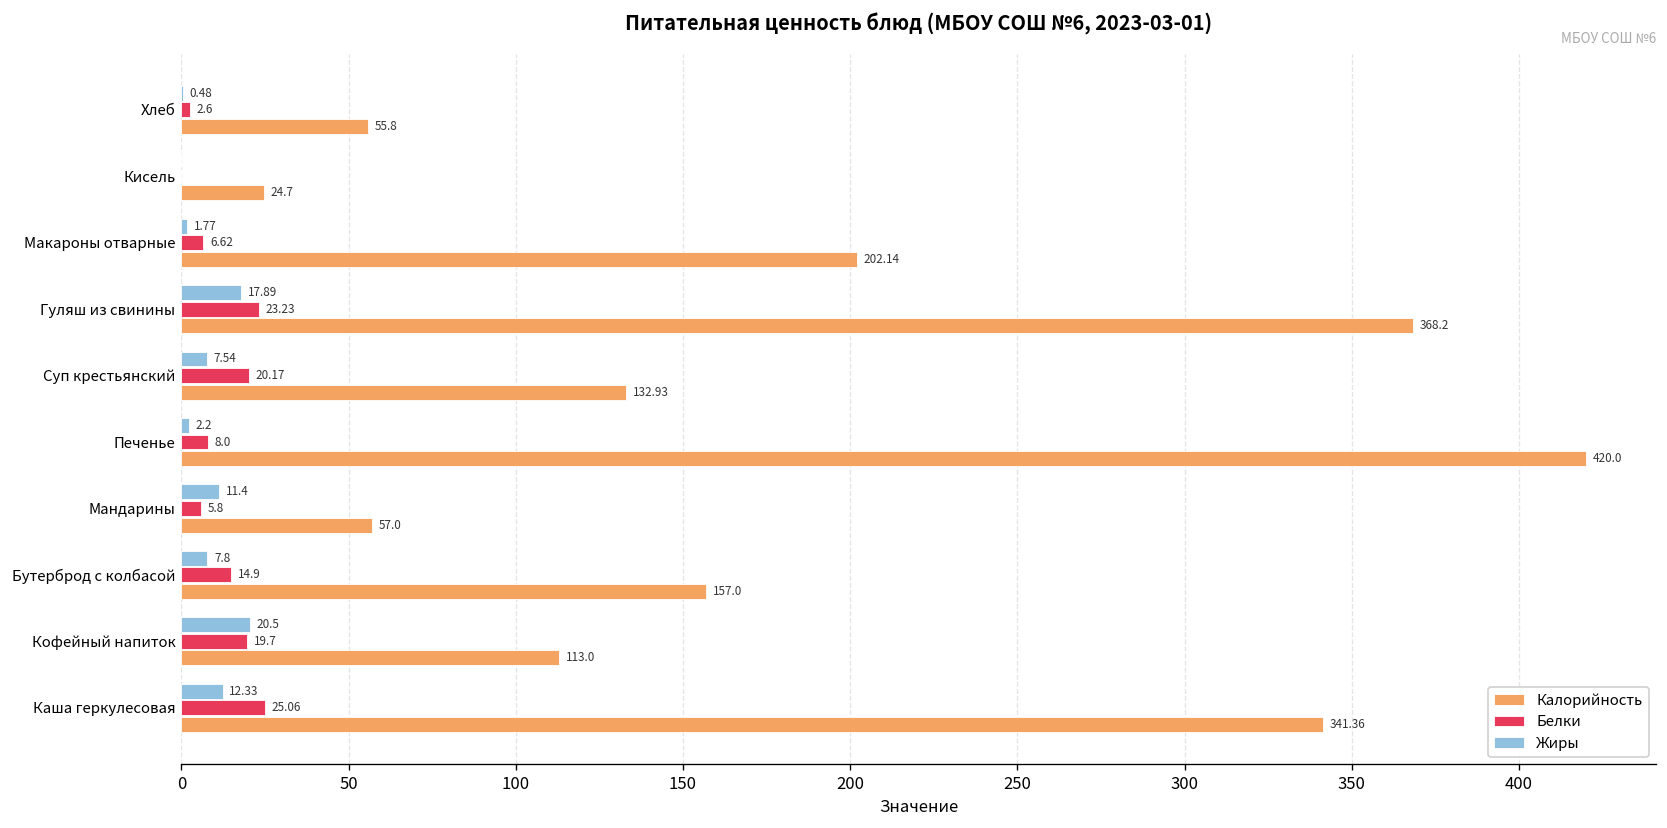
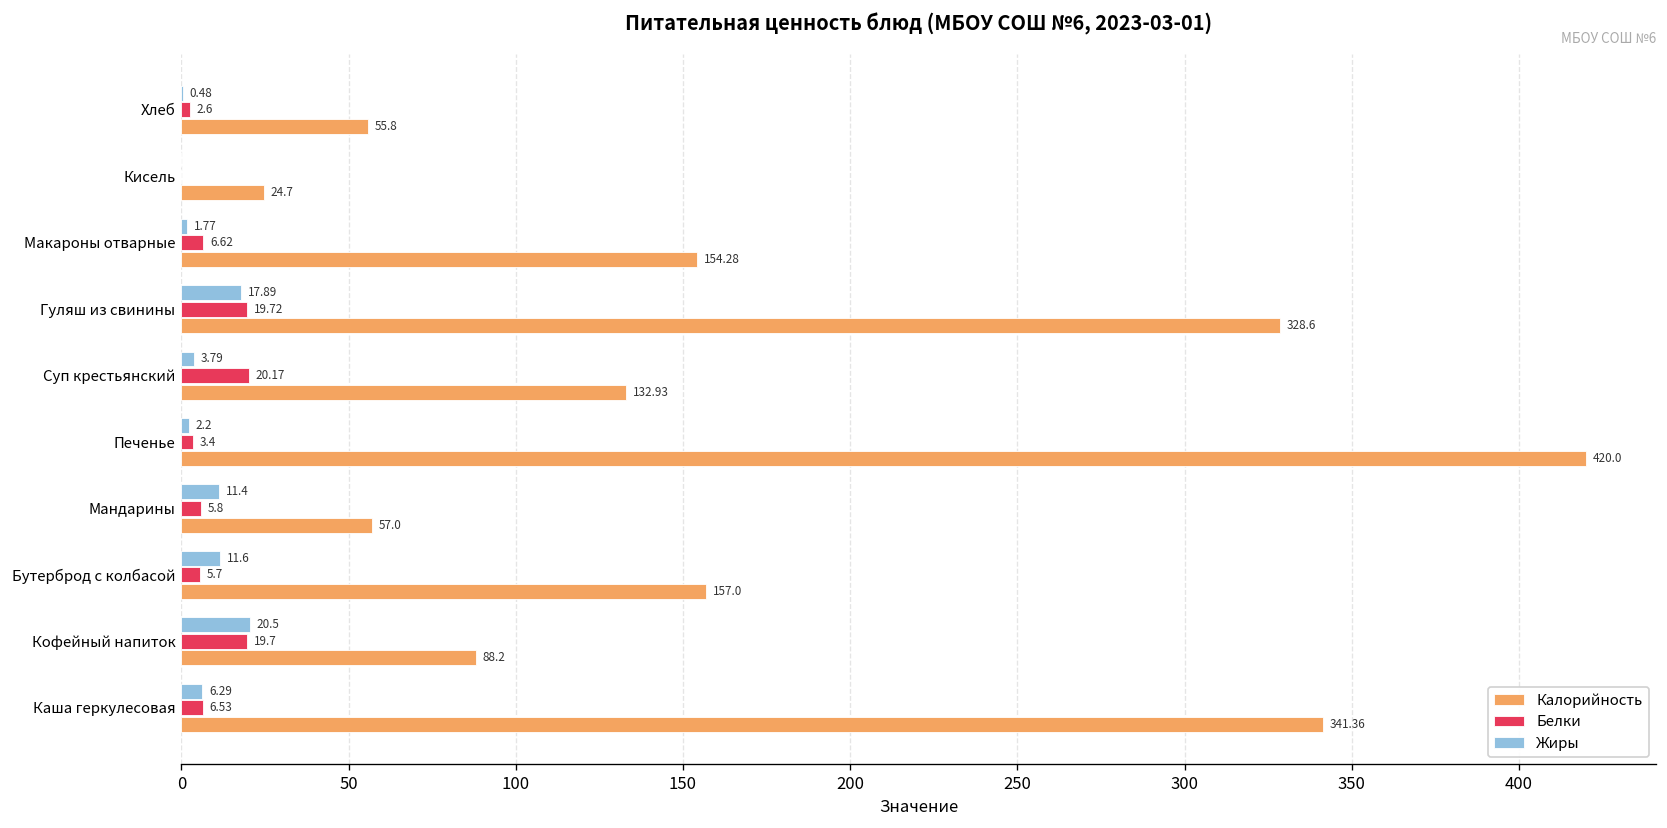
  {
    "Калорийность": {
      "Хлеб": 55.8,
      "Кисель": 24.7,
-     "Макароны отварные": 202.14,
-     "Гуляш из свинины": 368.2,
+     "Макароны отварные": 154.28,
+     "Гуляш из свинины": 328.6,
      "Суп крестьянский": 132.93,
      "Печенье": 420.0,
      "Мандарины": 57.0,
      "Бутерброд с колбасой": 157.0,
-     "Кофейный напиток": 113.0,
+     "Кофейный напиток": 88.2,
      "Каша геркулесовая": 341.36
    },
    "Белки": {
      "Хлеб": 2.6,
      "Макароны отварные": 6.62,
-     "Гуляш из свинины": 23.23,
+     "Гуляш из свинины": 19.72,
      "Суп крестьянский": 20.17,
-     "Печенье": 8.0,
+     "Печенье": 3.4,
      "Мандарины": 5.8,
-     "Бутерброд с колбасой": 14.9,
+     "Бутерброд с колбасой": 5.7,
      "Кофейный напиток": 19.7,
-     "Каша геркулесовая": 25.06
+     "Каша геркулесовая": 6.53
    },
    "Жиры": {
      "Хлеб": 0.48,
      "Макароны отварные": 1.77,
      "Гуляш из свинины": 17.89,
-     "Суп крестьянский": 7.54,
+     "Суп крестьянский": 3.79,
      "Печенье": 2.2,
      "Мандарины": 11.4,
-     "Бутерброд с колбасой": 7.8,
+     "Бутерброд с колбасой": 11.6,
      "Кофейный напиток": 20.5,
-     "Каша геркулесовая": 12.33
+     "Каша геркулесовая": 6.29
    }
  }
